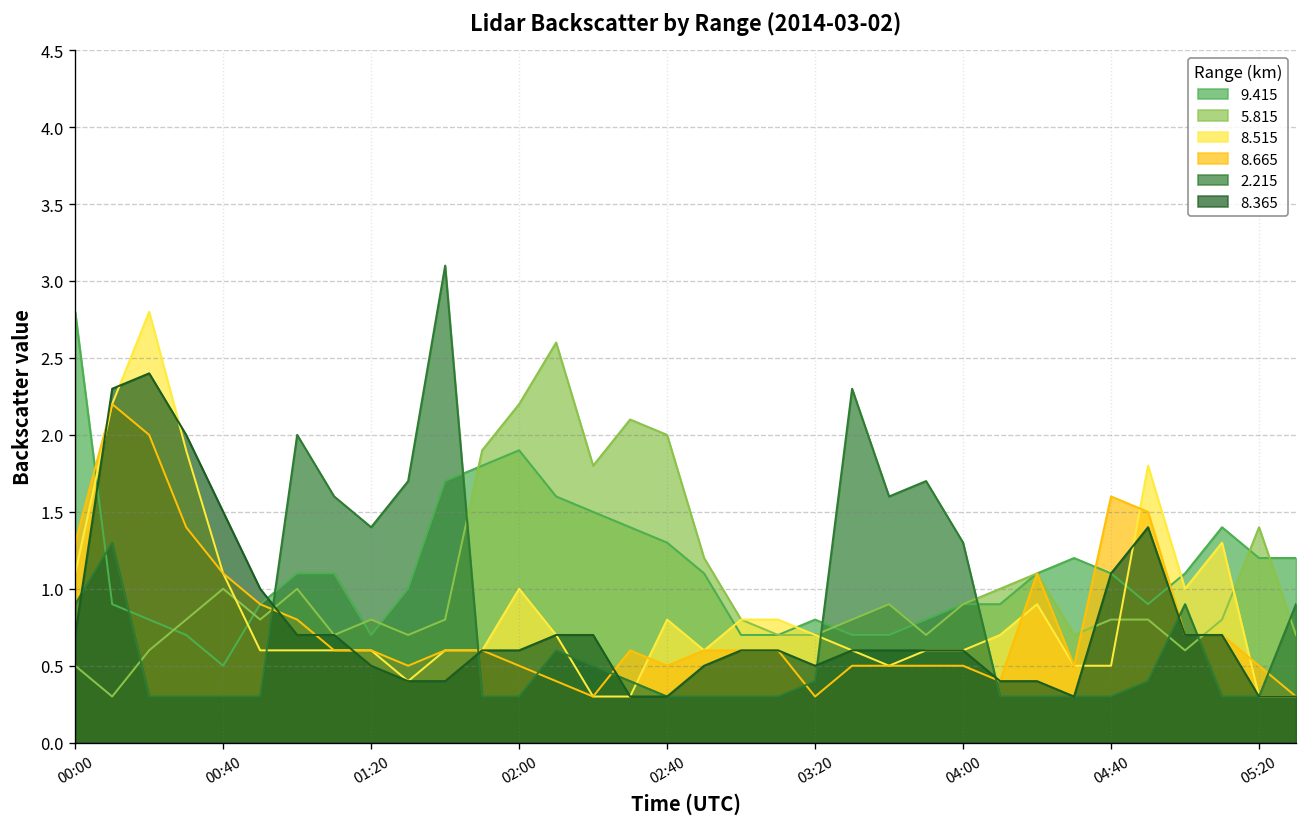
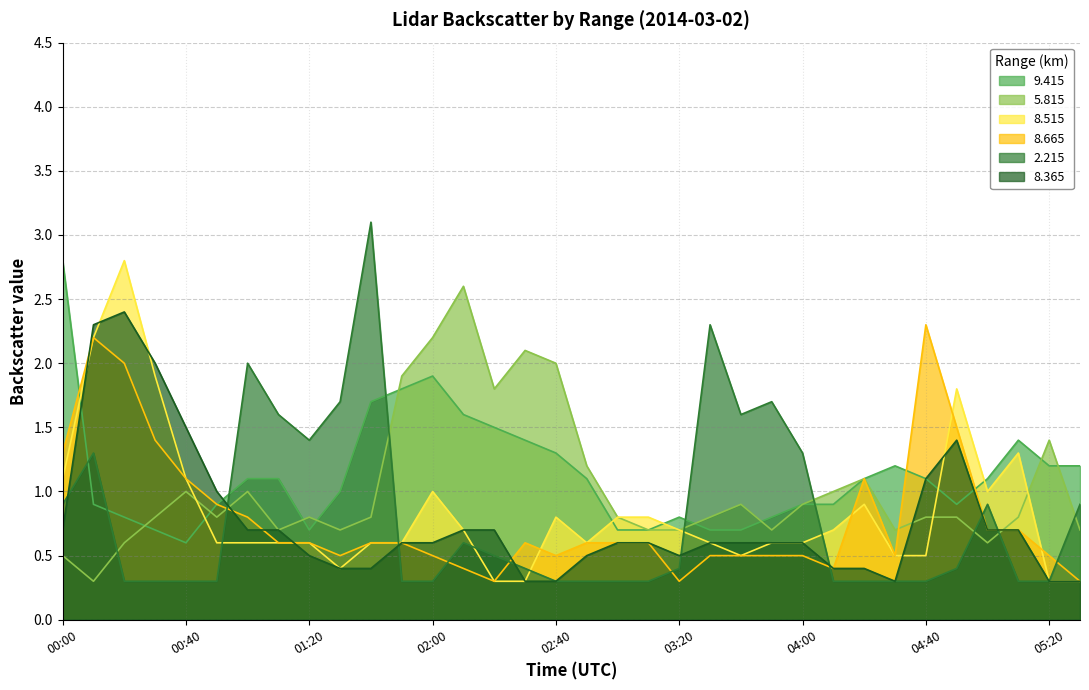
  {
    "9.415": {
      "00:00": 2.8,
-     "00:40": 0.5,
+     "00:40": 0.6,
      "01:20": 0.7,
      "02:00": 1.9,
      "02:40": 1.3,
      "03:20": 0.8,
      "05:20": 1.2
    },
    "5.815": {
      "00:00": 0.5,
      "00:40": 1.0,
      "01:20": 0.8,
      "02:00": 2.2,
      "02:40": 2.0,
      "04:40": 0.8,
      "05:20": 1.4
    },
    "8.515": {
      "00:00": 1.1,
      "02:00": 1.0,
      "02:40": 0.8,
      "04:40": 0.5
    },
    "8.665": {
      "00:00": 1.3,
      "02:00": 0.5,
      "02:40": 0.5,
      "03:20": 0.3,
      "04:00": 0.5,
-     "04:40": 1.6,
+     "04:40": 2.3,
      "05:20": 0.5
    }
  }
